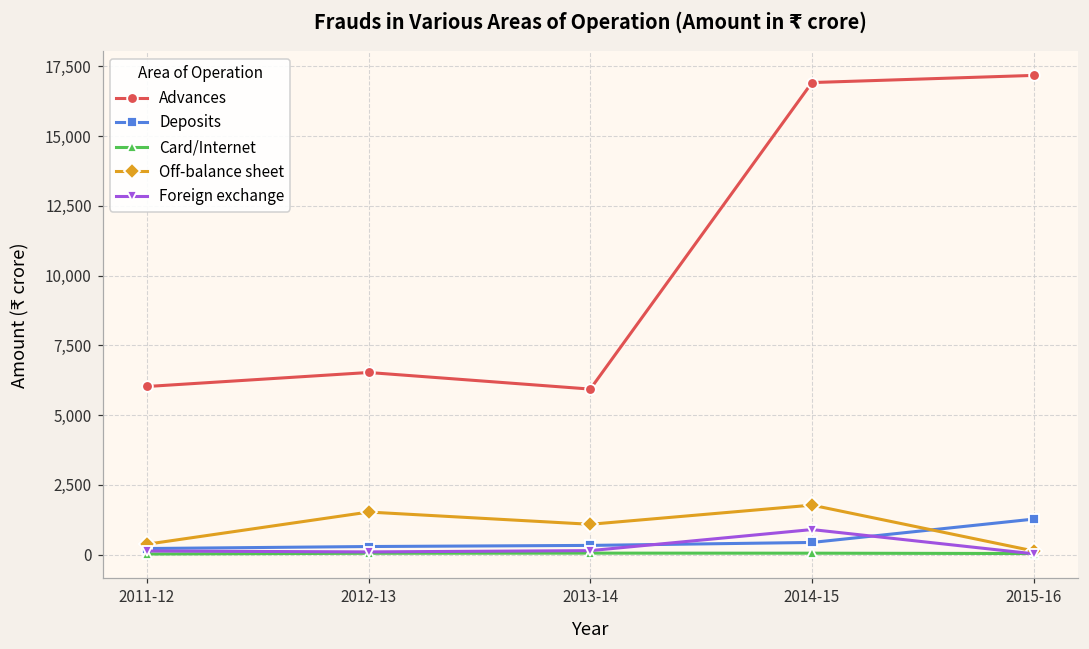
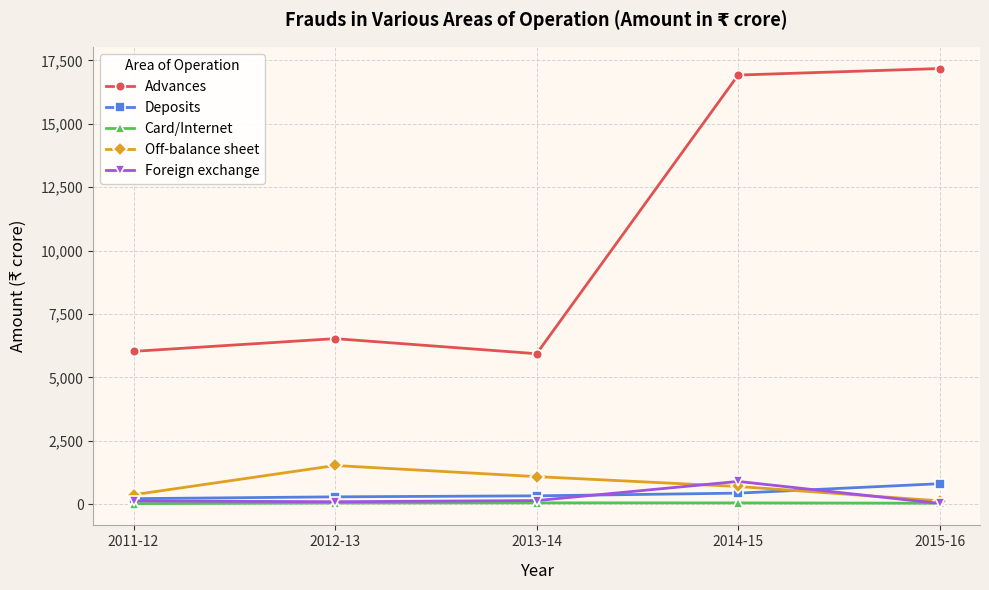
  {
    "Advances": {
      "2011-12": "6,000",
      "2012-13": "6,500",
      "2013-14": "5,900",
      "2014-15": "16,900",
      "2015-16": "17,200"
    },
    "Deposits": {
      "2012-13": "300",
      "2013-14": "300",
      "2014-15": "400",
-     "2015-16": "1,300"
+     "2015-16": "800"
    },
    "Card/Internet": {
      "2011-12": "0",
      "2014-15": "100"
    },
    "Off-balance sheet": {
      "2011-12": "400",
      "2012-13": "1,500",
      "2013-14": "1,100",
-     "2014-15": "1,800"
+     "2014-15": "700"
    },
    "Foreign exchange": {
      "2014-15": "900"
    }
  }
